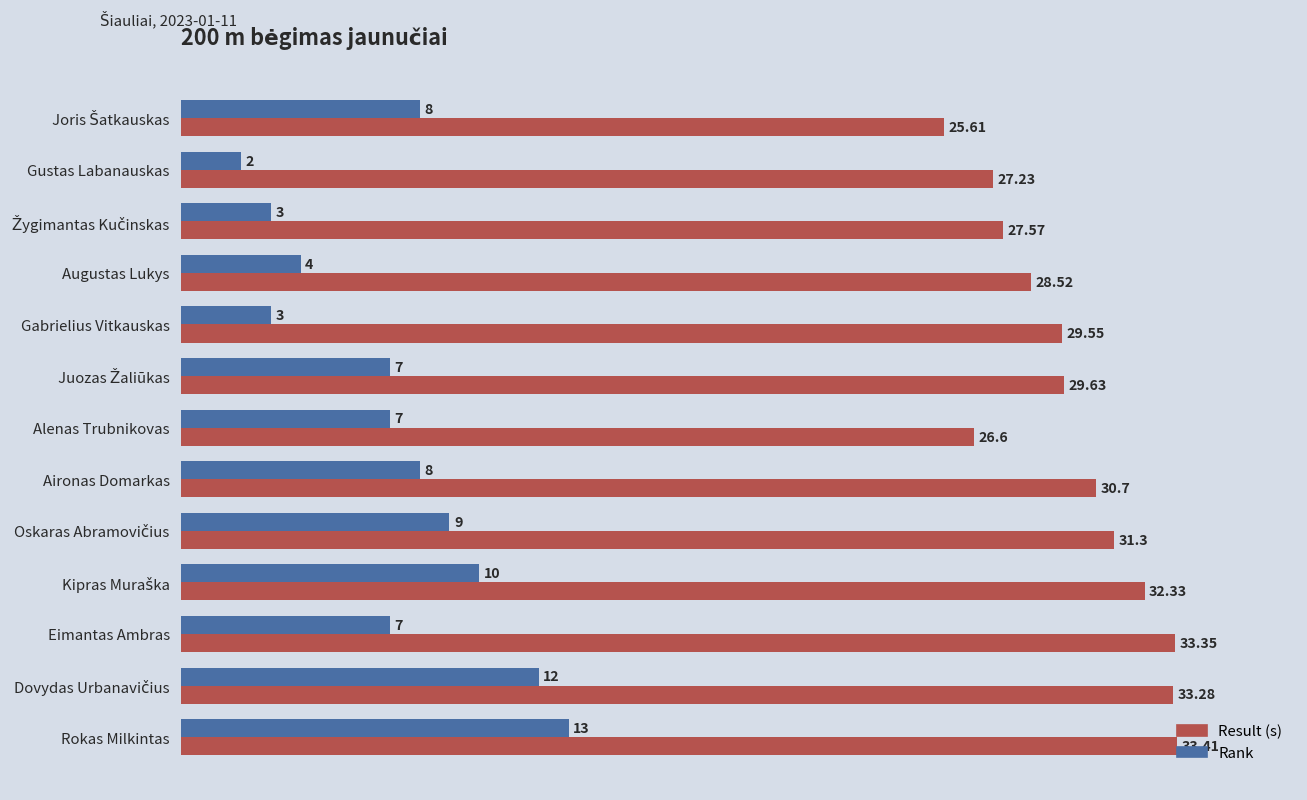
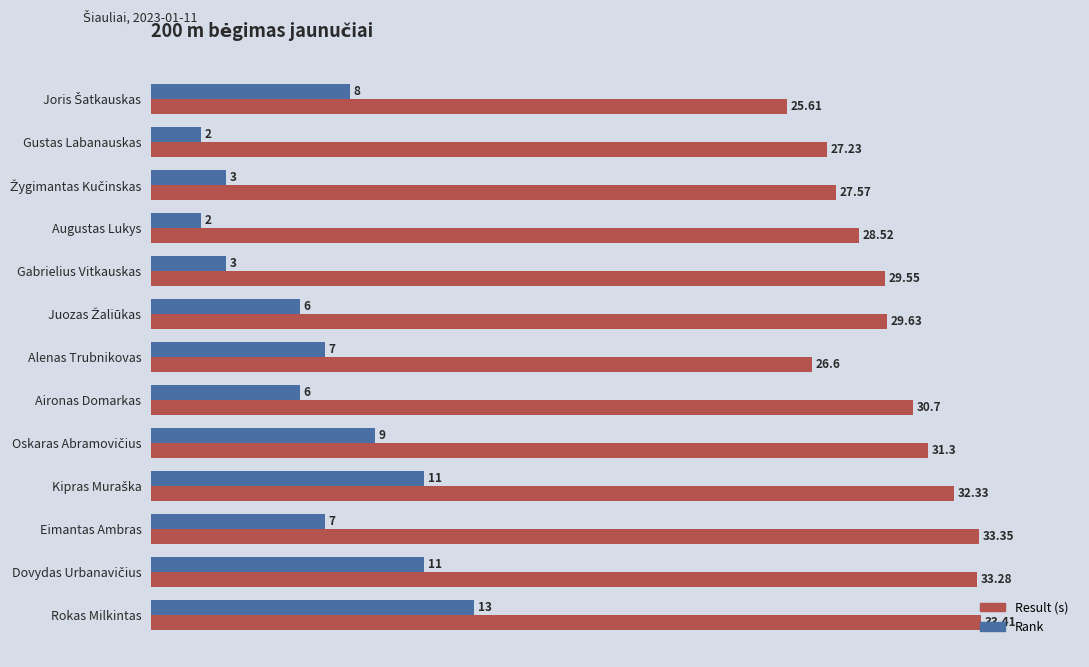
  {
    "Result (s)": {
      "Joris Šatkauskas": 25.61,
      "Gustas Labanauskas": 27.23,
      "Žygimantas Kučinskas": 27.57,
      "Augustas Lukys": 28.52,
      "Gabrielius Vitkauskas": 29.55,
      "Juozas Žaliūkas": 29.63,
      "Alenas Trubnikovas": 26.6,
      "Aironas Domarkas": 30.7,
      "Oskaras Abramovičius": 31.3,
      "Kipras Muraška": 32.33,
      "Eimantas Ambras": 33.35,
      "Dovydas Urbanavičius": 33.28,
      "Rokas Milkintas": 33.41
    },
    "Rank": {
      "Joris Šatkauskas": 8,
      "Gustas Labanauskas": 2,
      "Žygimantas Kučinskas": 3,
-     "Augustas Lukys": 4,
+     "Augustas Lukys": 2,
      "Gabrielius Vitkauskas": 3,
-     "Juozas Žaliūkas": 7,
+     "Juozas Žaliūkas": 6,
      "Alenas Trubnikovas": 7,
-     "Aironas Domarkas": 8,
+     "Aironas Domarkas": 6,
      "Oskaras Abramovičius": 9,
-     "Kipras Muraška": 10,
+     "Kipras Muraška": 11,
      "Eimantas Ambras": 7,
-     "Dovydas Urbanavičius": 12,
+     "Dovydas Urbanavičius": 11,
      "Rokas Milkintas": 13
    }
  }
